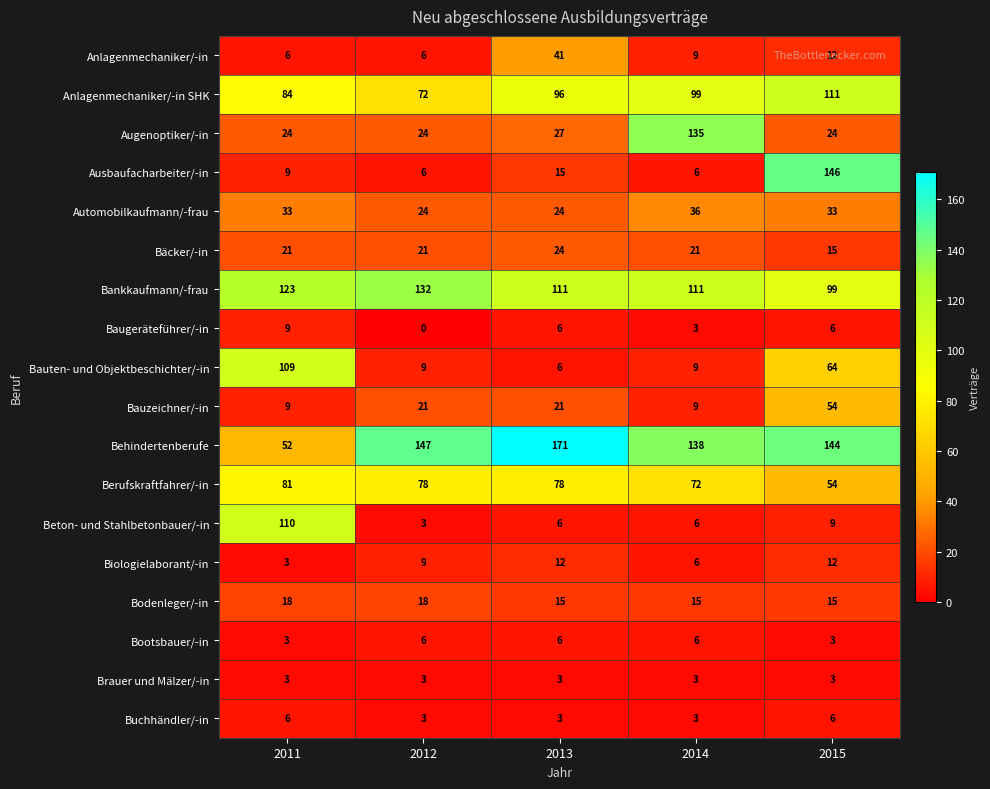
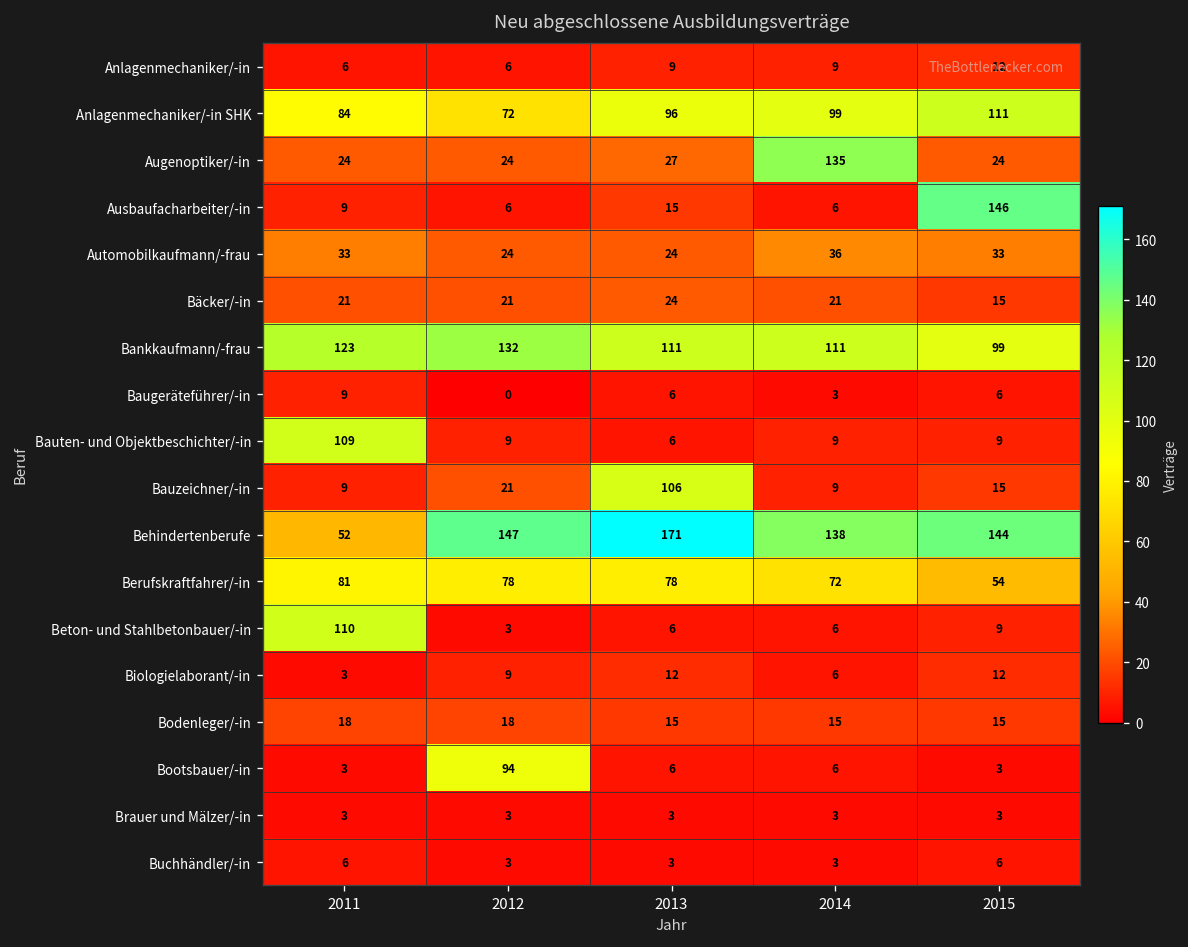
  {
    "Anlagenmechaniker/-in": {
      "2011": 6,
      "2012": 6,
-     "2013": 41,
+     "2013": 9,
      "2014": 9
    },
    "Anlagenmechaniker/-in SHK": {
      "2011": 84,
      "2012": 72,
      "2013": 96,
      "2014": 99,
      "2015": 111
    },
    "Augenoptiker/-in": {
      "2011": 24,
      "2012": 24,
      "2013": 27,
      "2014": 135,
      "2015": 24
    },
    "Ausbaufacharbeiter/-in": {
      "2011": 9,
      "2012": 6,
      "2013": 15,
      "2014": 6,
      "2015": 146
    },
    "Automobilkaufmann/-frau": {
      "2011": 33,
      "2012": 24,
      "2013": 24,
      "2014": 36,
      "2015": 33
    },
    "Bäcker/-in": {
      "2011": 21,
      "2012": 21,
      "2013": 24,
      "2014": 21,
      "2015": 15
    },
    "Bankkaufmann/-frau": {
      "2011": 123,
      "2012": 132,
      "2013": 111,
      "2014": 111,
      "2015": 99
    },
    "Baugeräteführer/-in": {
      "2011": 9,
      "2012": 0,
      "2013": 6,
      "2014": 3,
      "2015": 6
    },
    "Bauten- und Objektbeschichter/-in": {
      "2011": 109,
      "2012": 9,
      "2013": 6,
      "2014": 9,
-     "2015": 64
+     "2015": 9
    },
    "Bauzeichner/-in": {
      "2011": 9,
      "2012": 21,
-     "2013": 21,
+     "2013": 106,
      "2014": 9,
-     "2015": 54
+     "2015": 15
    },
    "Behindertenberufe": {
      "2011": 52,
      "2012": 147,
      "2013": 171,
      "2014": 138,
      "2015": 144
    },
    "Berufskraftfahrer/-in": {
      "2011": 81,
      "2012": 78,
      "2013": 78,
      "2014": 72,
      "2015": 54
    },
    "Beton- und Stahlbetonbauer/-in": {
      "2011": 110,
      "2012": 3,
      "2013": 6,
      "2014": 6,
      "2015": 9
    },
    "Biologielaborant/-in": {
      "2011": 3,
      "2012": 9,
      "2013": 12,
      "2014": 6,
      "2015": 12
    },
    "Bodenleger/-in": {
      "2011": 18,
      "2012": 18,
      "2013": 15,
      "2014": 15,
      "2015": 15
    },
    "Bootsbauer/-in": {
      "2011": 3,
-     "2012": 6,
+     "2012": 94,
      "2013": 6,
      "2014": 6,
      "2015": 3
    },
    "Brauer und Mälzer/-in": {
      "2011": 3,
      "2012": 3,
      "2013": 3,
      "2014": 3,
      "2015": 3
    },
    "Buchhändler/-in": {
      "2011": 6,
      "2012": 3,
      "2013": 3,
      "2014": 3,
      "2015": 6
    }
  }
